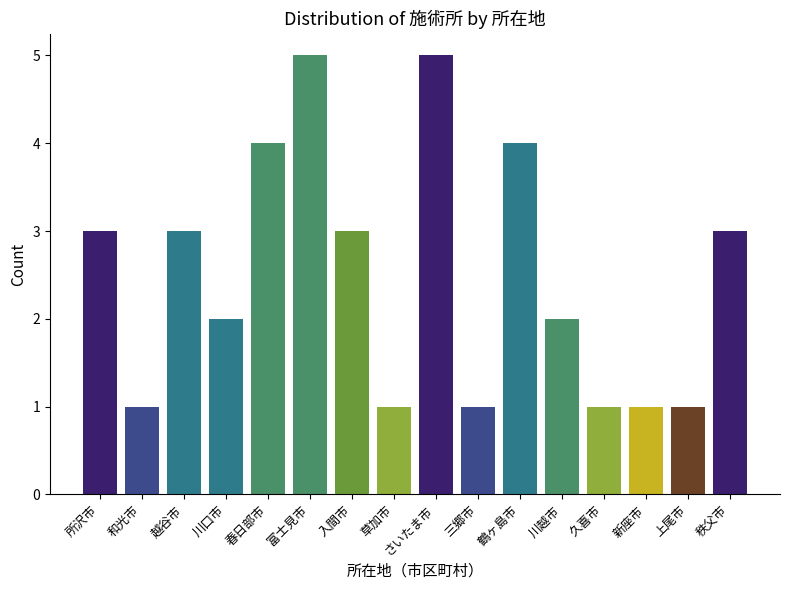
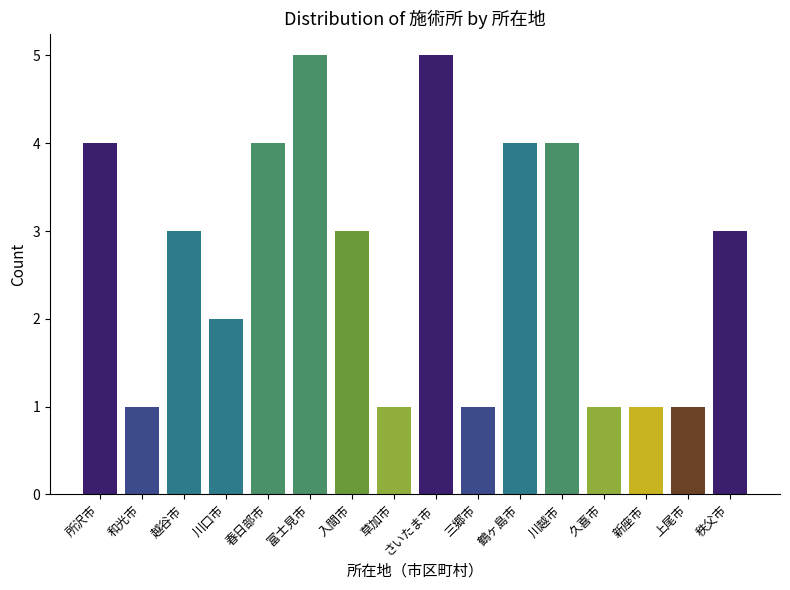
  {
-   "所沢市": 3,
+   "所沢市": 4,
    "和光市": 1,
    "越谷市": 3,
    "川口市": 2,
    "春日部市": 4,
    "富士見市": 5,
    "入間市": 3,
    "草加市": 1,
    "さいたま市": 5,
    "三郷市": 1,
    "鶴ヶ島市": 4,
-   "川越市": 2,
+   "川越市": 4,
    "久喜市": 1,
    "新座市": 1,
    "上尾市": 1,
    "秩父市": 3
  }
